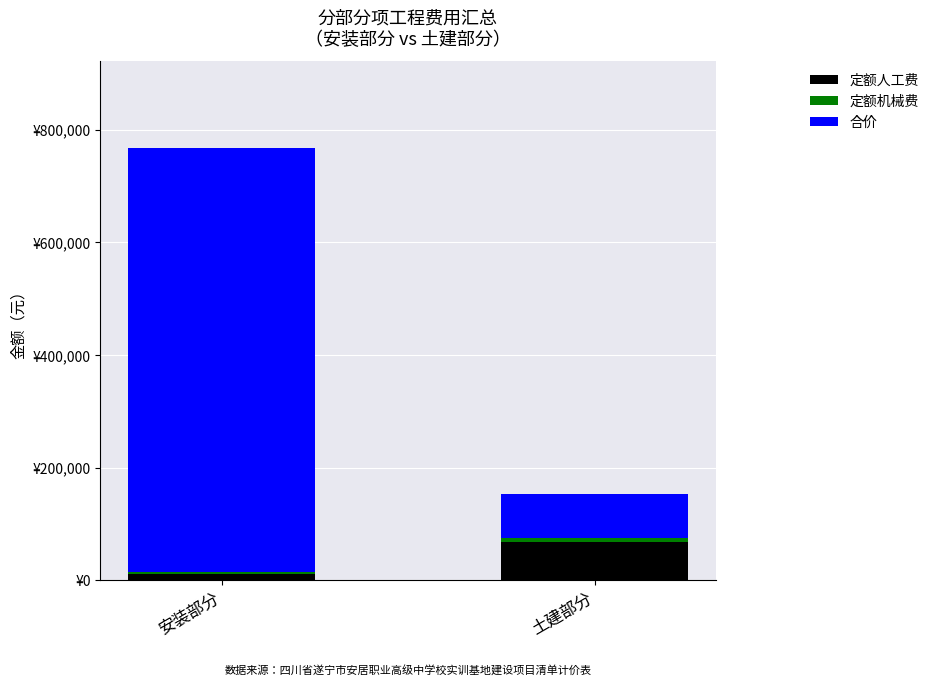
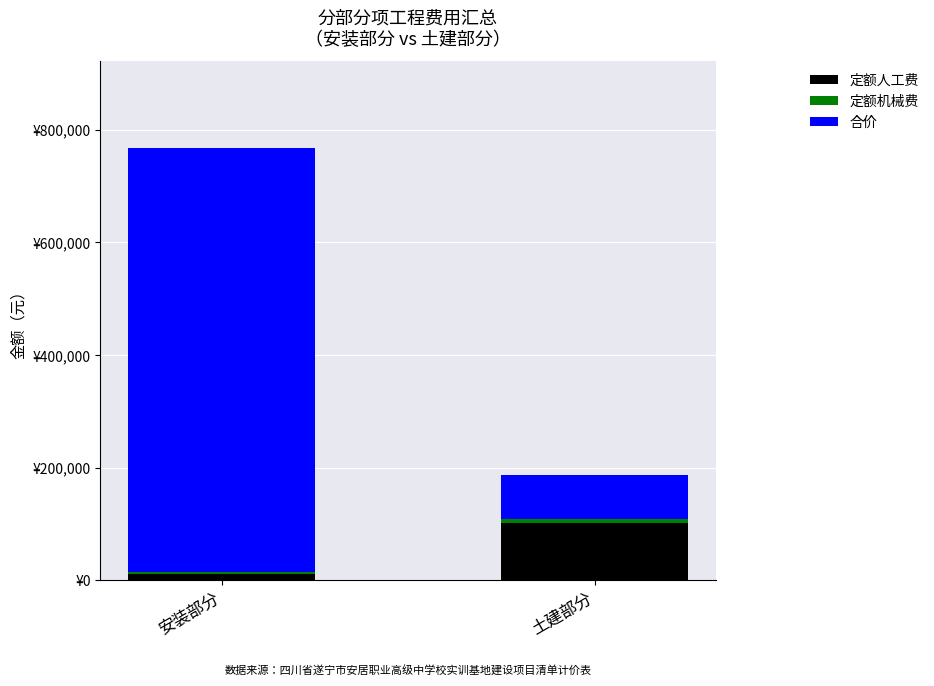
  {
    "定额人工费": {
      "安装部分": "¥10,000",
-     "土建部分": "¥70,000"
+     "土建部分": "¥100,000"
    },
    "定额机械费": {
      "土建部分": "¥10,000"
    },
    "合价": {
      "安装部分": "¥750,000",
      "土建部分": "¥80,000"
    }
  }
